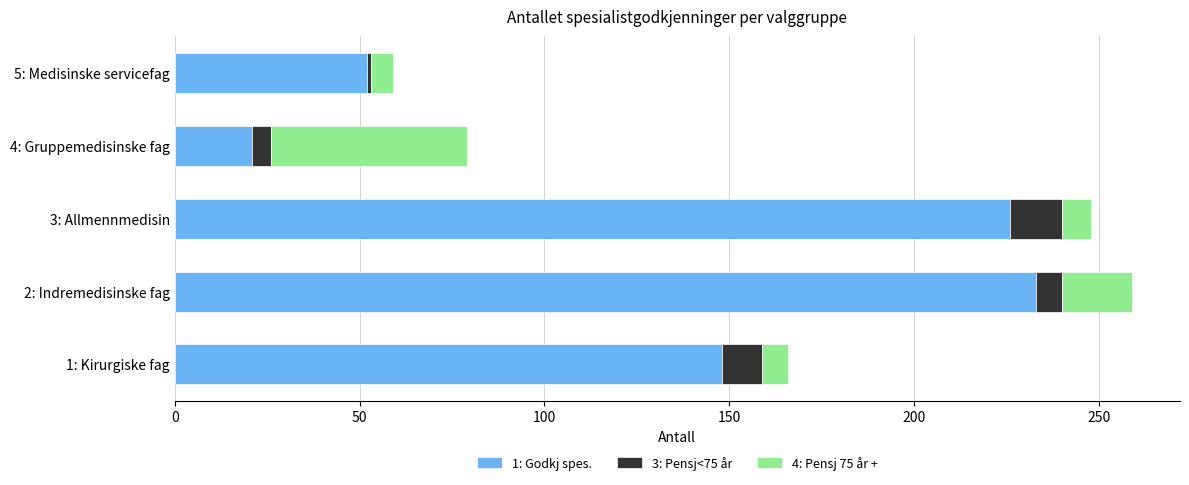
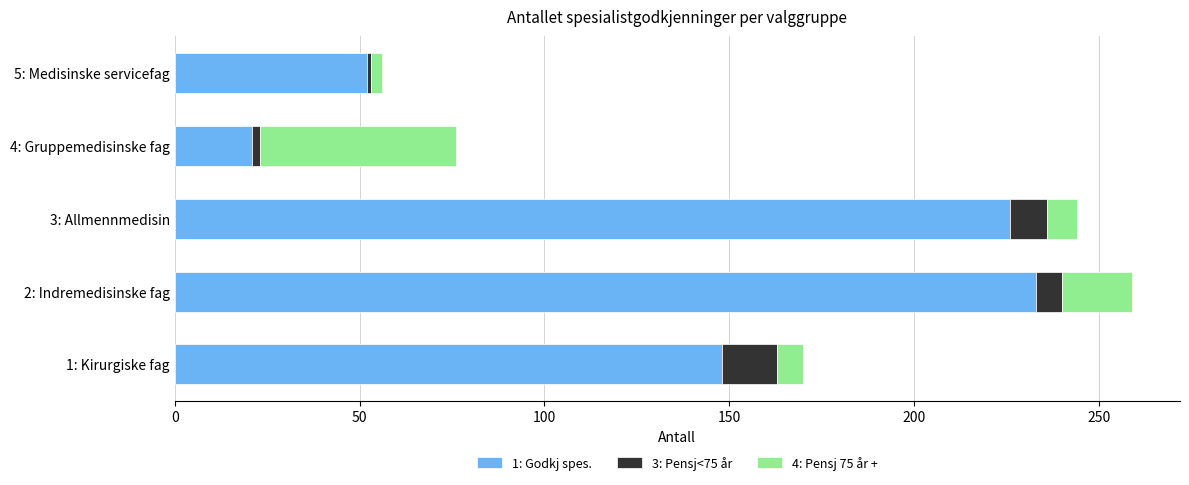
  {
    "1: Godkj spes.": {
      "5: Medisinske servicefag": 52,
      "4: Gruppemedisinske fag": 21,
      "3: Allmennmedisin": 226,
      "2: Indremedisinske fag": 233,
      "1: Kirurgiske fag": 148
    },
    "3: Pensj<75 år": {
      "5: Medisinske servicefag": 1,
-     "4: Gruppemedisinske fag": 5,
-     "3: Allmennmedisin": 14,
+     "4: Gruppemedisinske fag": 2,
+     "3: Allmennmedisin": 10,
      "2: Indremedisinske fag": 7,
-     "1: Kirurgiske fag": 11
+     "1: Kirurgiske fag": 15
    },
    "4: Pensj 75 år +": {
-     "5: Medisinske servicefag": 6,
+     "5: Medisinske servicefag": 3,
      "4: Gruppemedisinske fag": 53,
      "3: Allmennmedisin": 8,
      "2: Indremedisinske fag": 19,
      "1: Kirurgiske fag": 7
    }
  }
